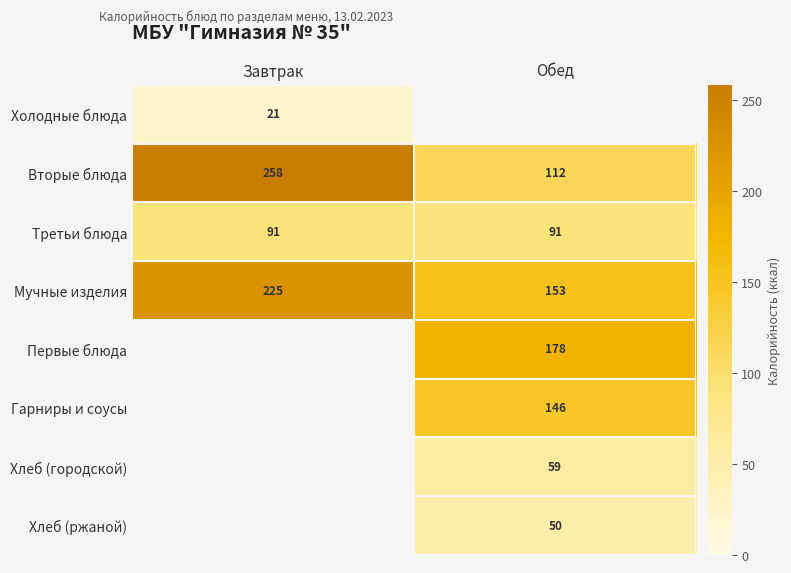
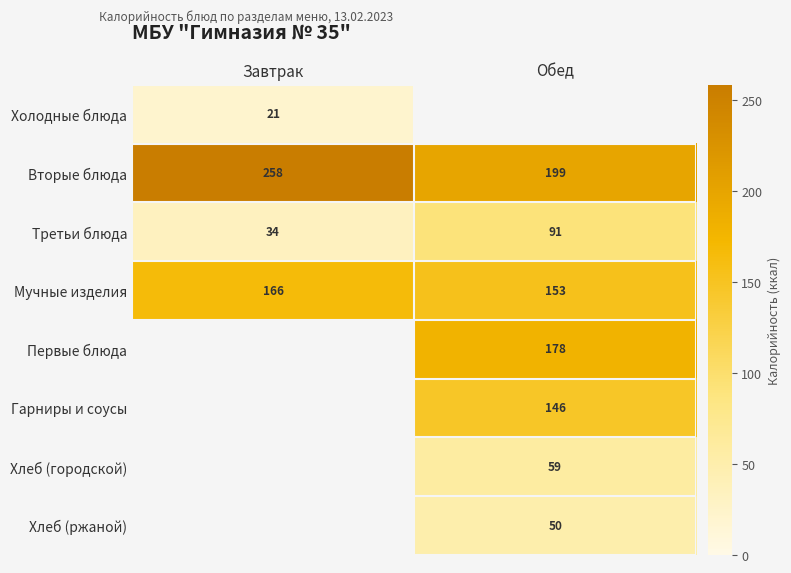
  {
    "Холодные блюда": {
      "Завтрак": 21
    },
    "Вторые блюда": {
      "Завтрак": 258,
-     "Обед": 112
+     "Обед": 199
    },
    "Третьи блюда": {
-     "Завтрак": 91,
+     "Завтрак": 34,
      "Обед": 91
    },
    "Мучные изделия": {
-     "Завтрак": 225,
+     "Завтрак": 166,
      "Обед": 153
    },
    "Первые блюда": {
      "Обед": 178
    },
    "Гарниры и соусы": {
      "Обед": 146
    },
    "Хлеб (городской)": {
      "Обед": 59
    },
    "Хлеб (ржаной)": {
      "Обед": 50
    }
  }
